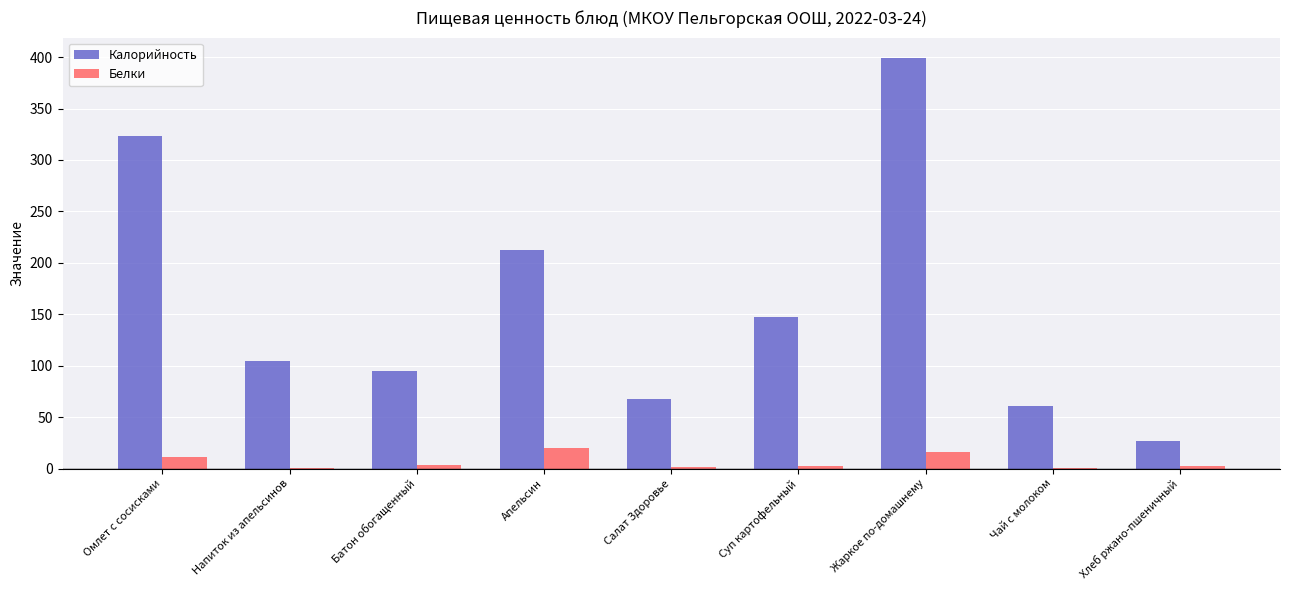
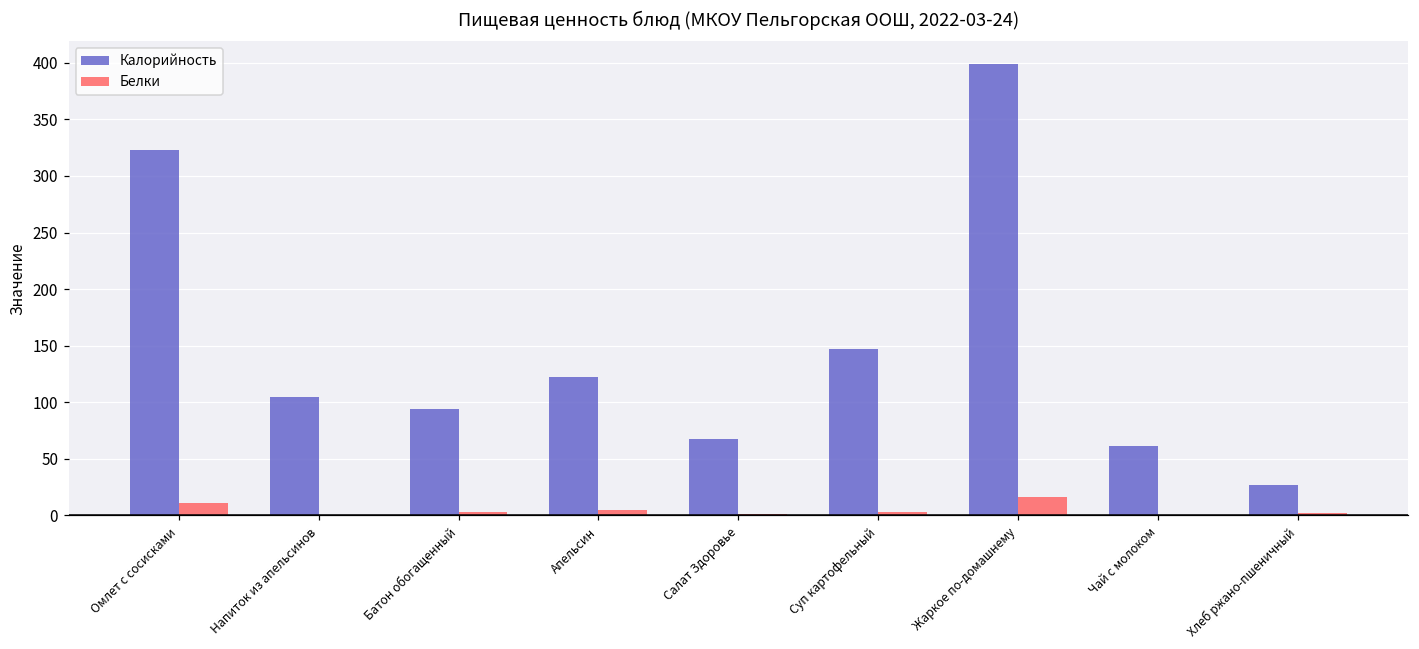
  {
    "Калорийность": {
      "Омлет с сосисками": 323,
      "Напиток из апельсинов": 105,
      "Батон обогащенный": 94,
-     "Апельсин": 213,
+     "Апельсин": 122,
      "Салат Здоровье": 67,
      "Суп картофельный": 147,
      "Жаркое по-домашнему": 399,
      "Чай с молоком": 61,
      "Хлеб ржано-пшеничный": 27
    },
    "Белки": {
      "Омлет с сосисками": 11,
      "Батон обогащенный": 3,
-     "Апельсин": 20,
+     "Апельсин": 5,
      "Суп картофельный": 3,
      "Жаркое по-домашнему": 16,
      "Хлеб ржано-пшеничный": 3
    }
  }
